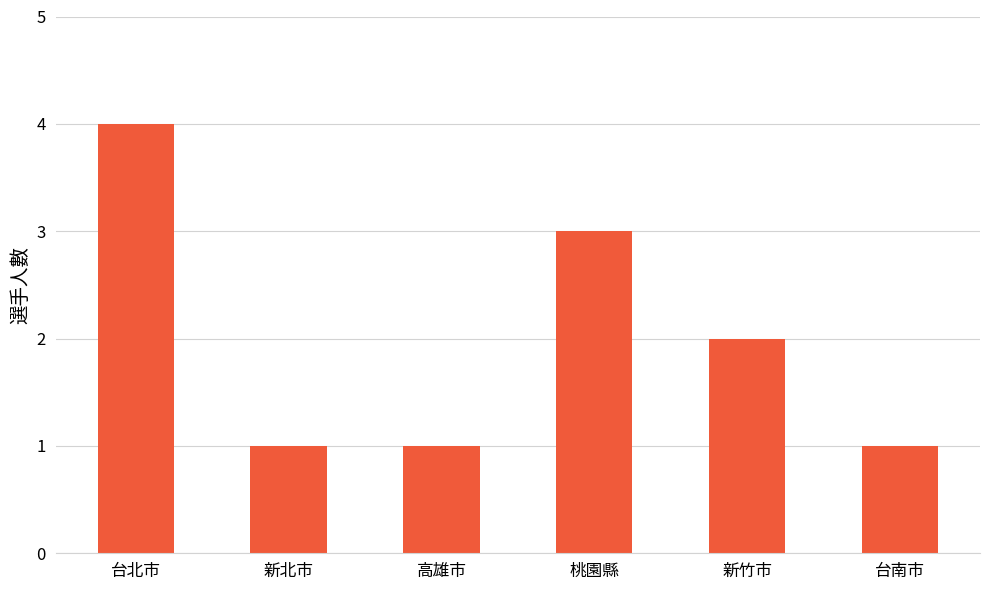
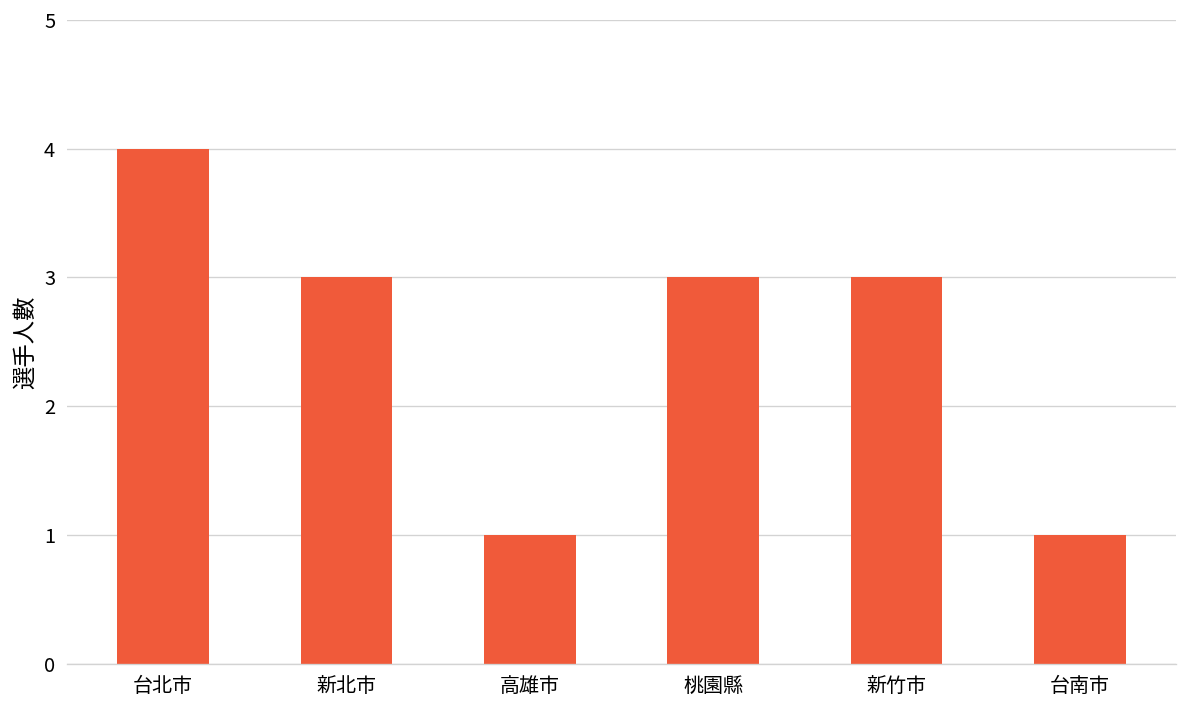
  {
    "台北市": 4,
-   "新北市": 1,
+   "新北市": 3,
    "高雄市": 1,
    "桃園縣": 3,
-   "新竹市": 2,
+   "新竹市": 3,
    "台南市": 1
  }
